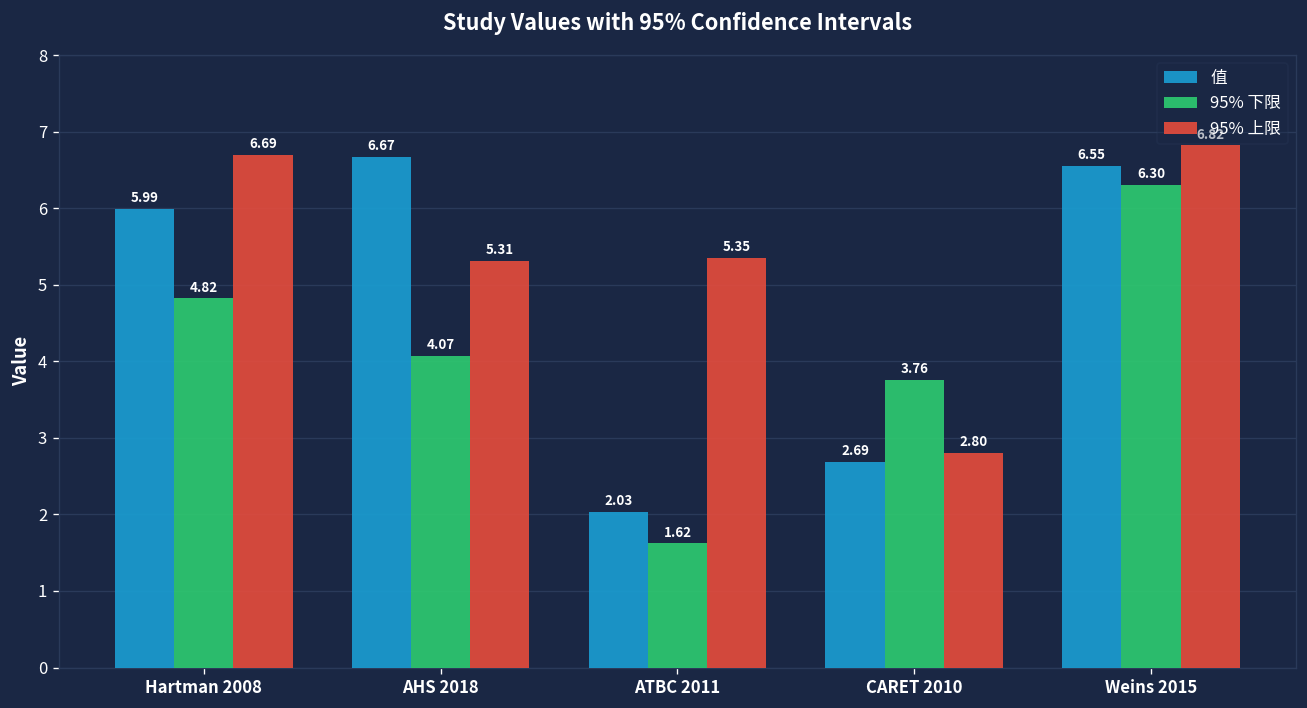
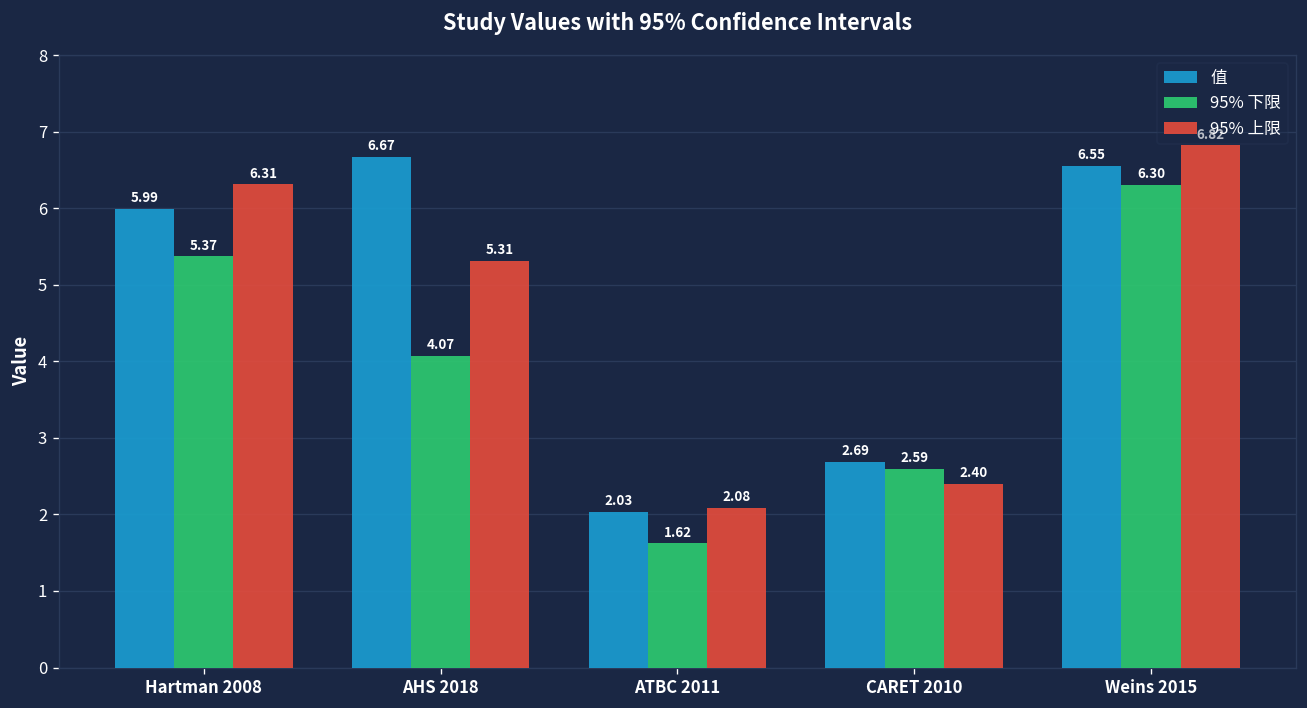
  {
    "值": {
      "Hartman 2008": 5.99,
      "AHS 2018": 6.67,
      "ATBC 2011": 2.03,
      "CARET 2010": 2.69,
      "Weins 2015": 6.55
    },
    "95% 下限": {
-     "Hartman 2008": 4.82,
+     "Hartman 2008": 5.37,
      "AHS 2018": 4.07,
      "ATBC 2011": 1.62,
-     "CARET 2010": 3.76,
+     "CARET 2010": 2.59,
      "Weins 2015": 6.30
    },
    "95% 上限": {
-     "Hartman 2008": 6.69,
+     "Hartman 2008": 6.31,
      "AHS 2018": 5.31,
-     "ATBC 2011": 5.35,
-     "CARET 2010": 2.80
+     "ATBC 2011": 2.08,
+     "CARET 2010": 2.40
    }
  }
